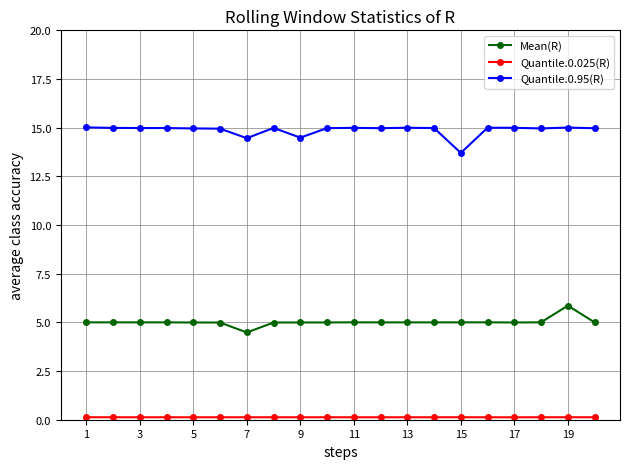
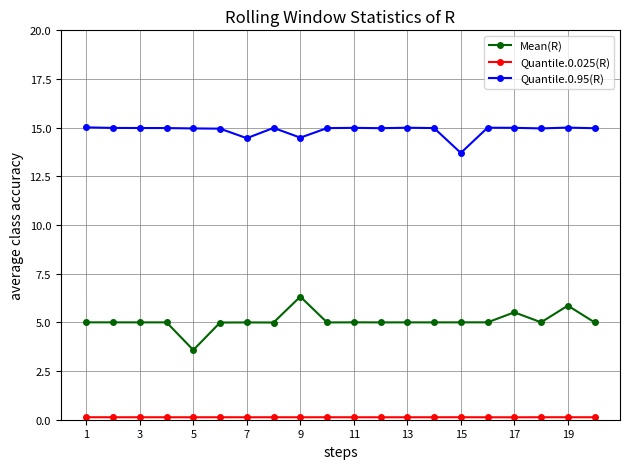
  {
    "Mean(R)": {
      "1": 5.0,
      "3": 5.0,
-     "5": 5.0,
-     "7": 4.5,
-     "9": 5.0,
+     "5": 3.6,
+     "7": 5.0,
+     "9": 6.3,
      "11": 5.0,
      "13": 5.0,
      "15": 5.0,
-     "17": 5.0,
+     "17": 5.5,
      "19": 5.9
    },
    "Quantile.0.025(R)": {
      "1": 0.1,
      "3": 0.1,
      "5": 0.1,
      "7": 0.1,
      "9": 0.1,
      "11": 0.1,
      "13": 0.1,
      "15": 0.1,
      "17": 0.1,
      "19": 0.1
    },
    "Quantile.0.95(R)": {
      "1": 15.0,
      "3": 15.0,
      "5": 15.0,
      "7": 14.5,
      "9": 14.5,
      "11": 15.0,
      "13": 15.0,
      "15": 13.7,
      "17": 15.0,
      "19": 15.0
    }
  }
